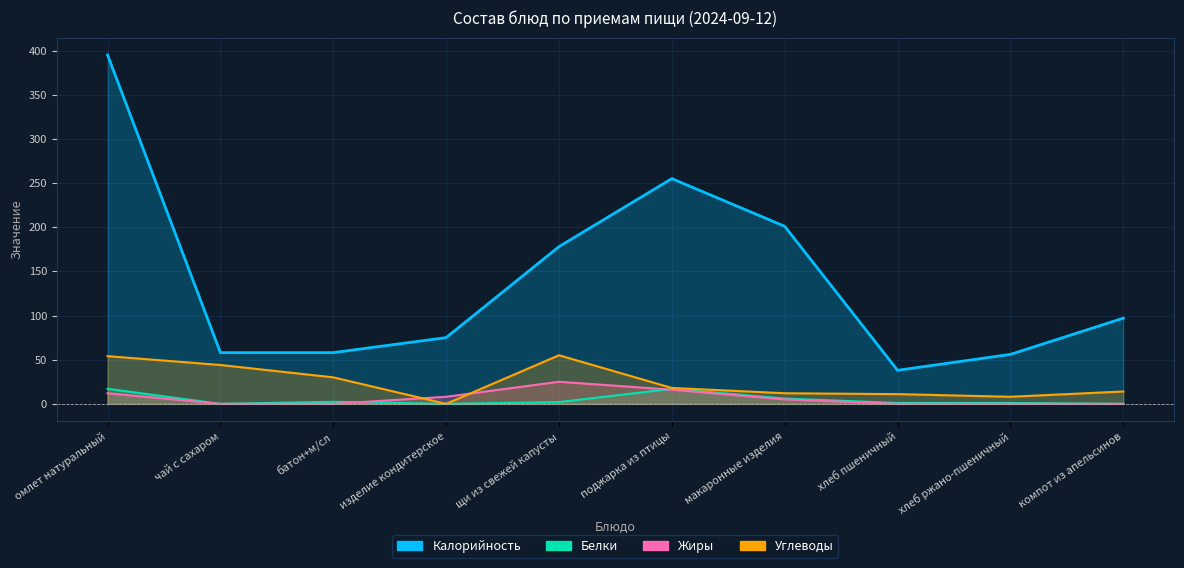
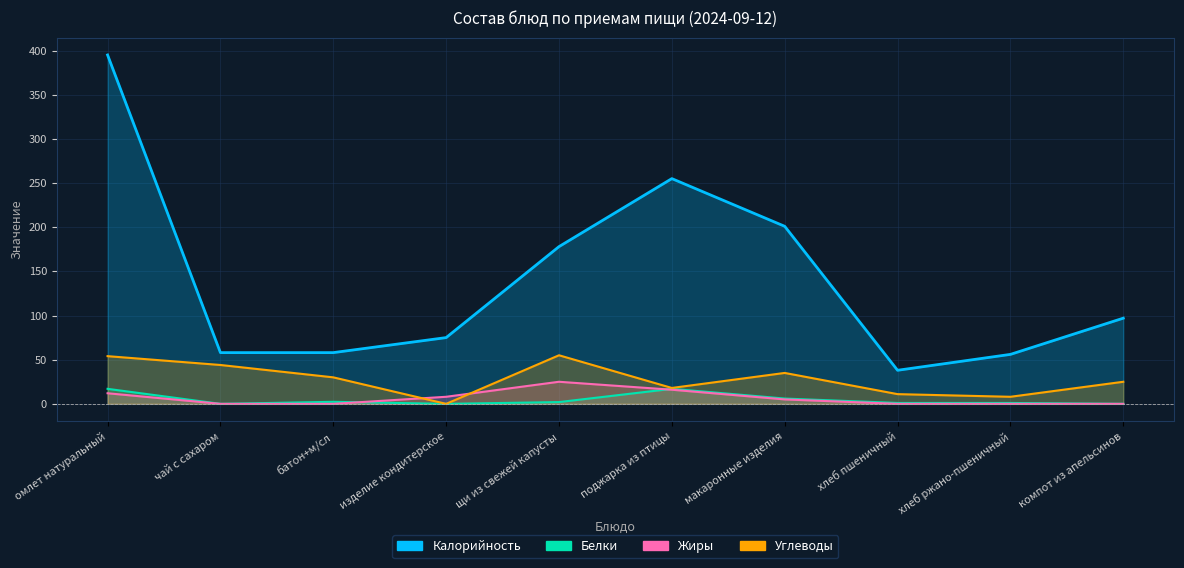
  {
    "Жиры": {
      "омлет натуральный": 10,
      "изделие кондитерское": 10,
      "щи из свежей капусты": 30
    },
    "Углеводы": {
      "омлет натуральный": 50,
      "чай с сахаром": 40,
      "батон+м/сл": 30,
      "щи из свежей капусты": 60,
-     "макаронные изделия": 10,
+     "макаронные изделия": 40,
      "хлеб пшеничный": 10,
      "хлеб ржано-пшеничный": 10,
-     "компот из апельсинов": 10
+     "компот из апельсинов": 30
    }
  }
